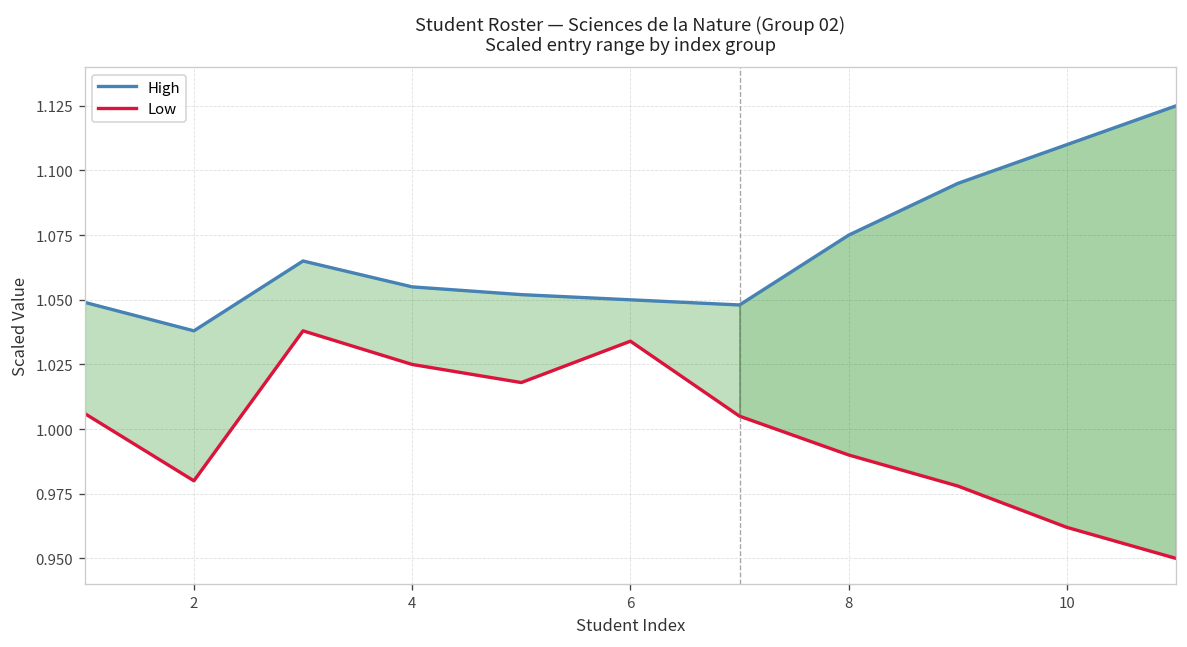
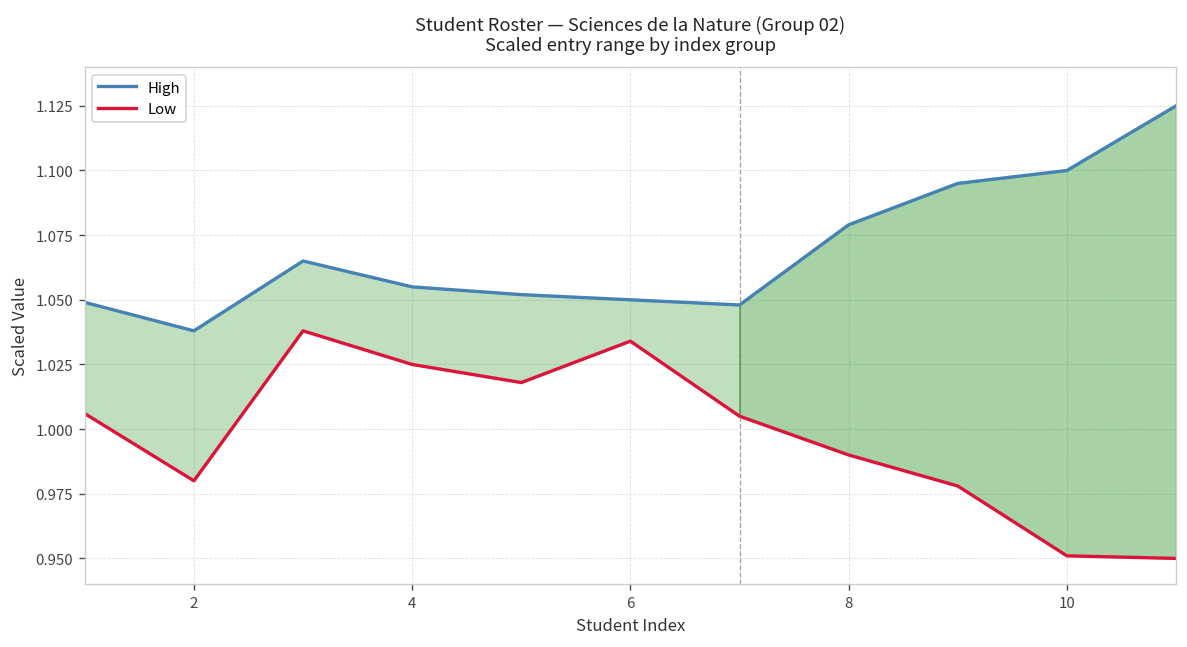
  {
    "High": {
-     "8": 1.075,
-     "10": 1.11
+     "8": 1.079,
+     "10": 1.10
    },
    "Low": {
      "2": 0.980,
      "4": 1.025,
      "6": 1.034,
      "8": 0.990,
-     "10": 0.962
+     "10": 0.951
    }
  }
